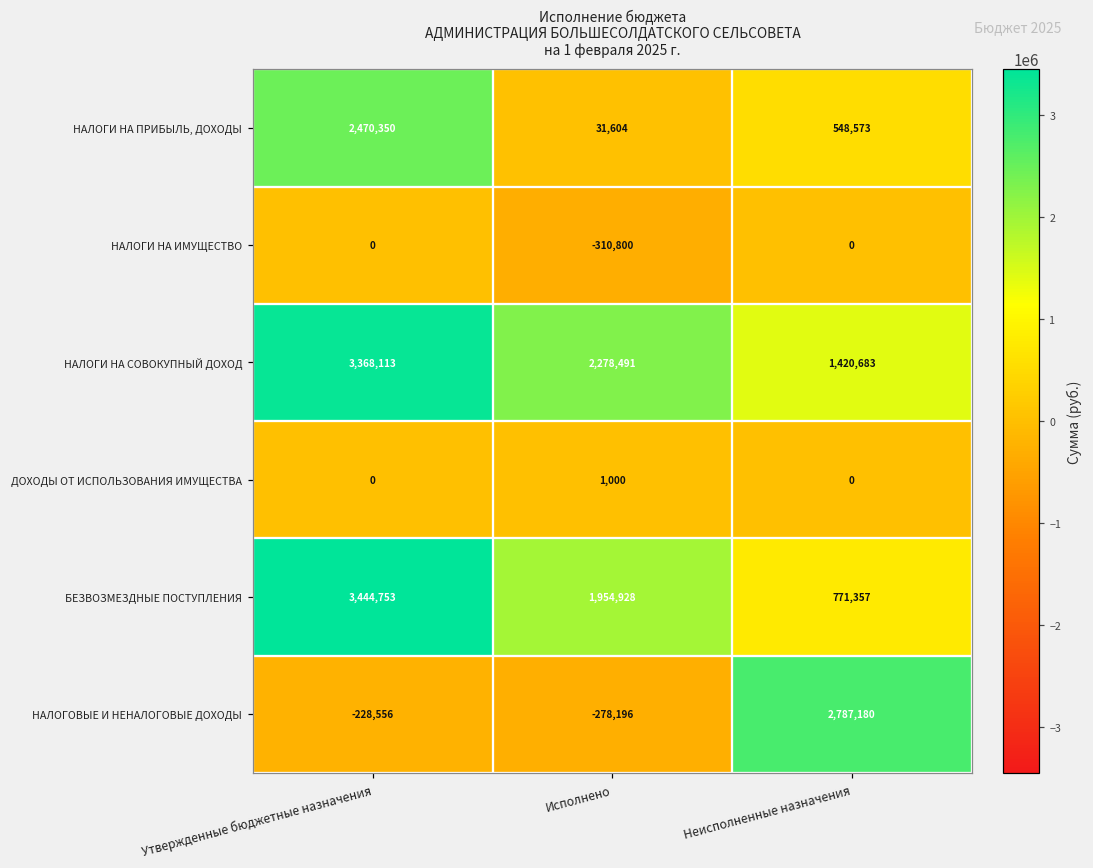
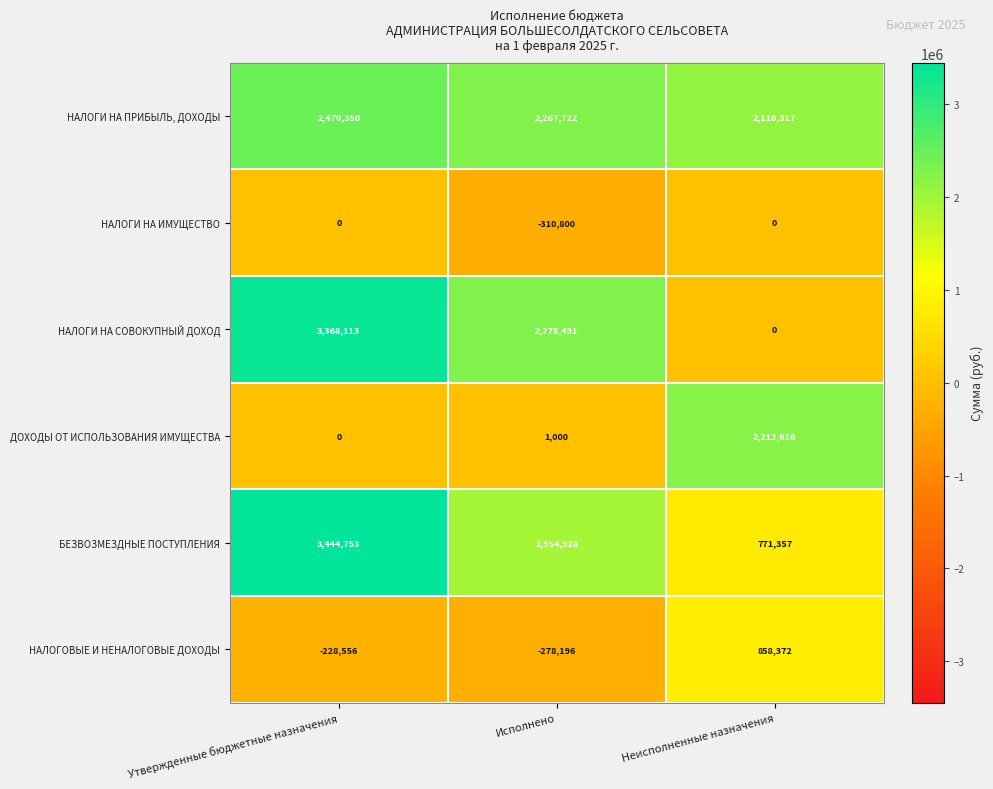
  {
    "НАЛОГИ НА ПРИБЫЛЬ, ДОХОДЫ": {
      "Утвержденные бюджетные назначения": "2,470,350",
-     "Исполнено": "31,604",
-     "Неисполненные назначения": "548,573"
+     "Исполнено": "2,267,722",
+     "Неисполненные назначения": "2,110,317"
    },
    "НАЛОГИ НА ИМУЩЕСТВО": {
      "Утвержденные бюджетные назначения": "0",
      "Исполнено": "-310,800",
      "Неисполненные назначения": "0"
    },
    "НАЛОГИ НА СОВОКУПНЫЙ ДОХОД": {
      "Утвержденные бюджетные назначения": "3,368,113",
      "Исполнено": "2,278,491",
-     "Неисполненные назначения": "1,420,683"
+     "Неисполненные назначения": "0"
    },
    "ДОХОДЫ ОТ ИСПОЛЬЗОВАНИЯ ИМУЩЕСТВА": {
      "Утвержденные бюджетные назначения": "0",
      "Исполнено": "1,000",
-     "Неисполненные назначения": "0"
+     "Неисполненные назначения": "2,212,616"
    },
    "БЕЗВОЗМЕЗДНЫЕ ПОСТУПЛЕНИЯ": {
      "Утвержденные бюджетные назначения": "3,444,753",
      "Исполнено": "1,954,928",
      "Неисполненные назначения": "771,357"
    },
    "НАЛОГОВЫЕ И НЕНАЛОГОВЫЕ ДОХОДЫ": {
      "Утвержденные бюджетные назначения": "-228,556",
      "Исполнено": "-278,196",
-     "Неисполненные назначения": "2,787,180"
+     "Неисполненные назначения": "858,372"
    }
  }
